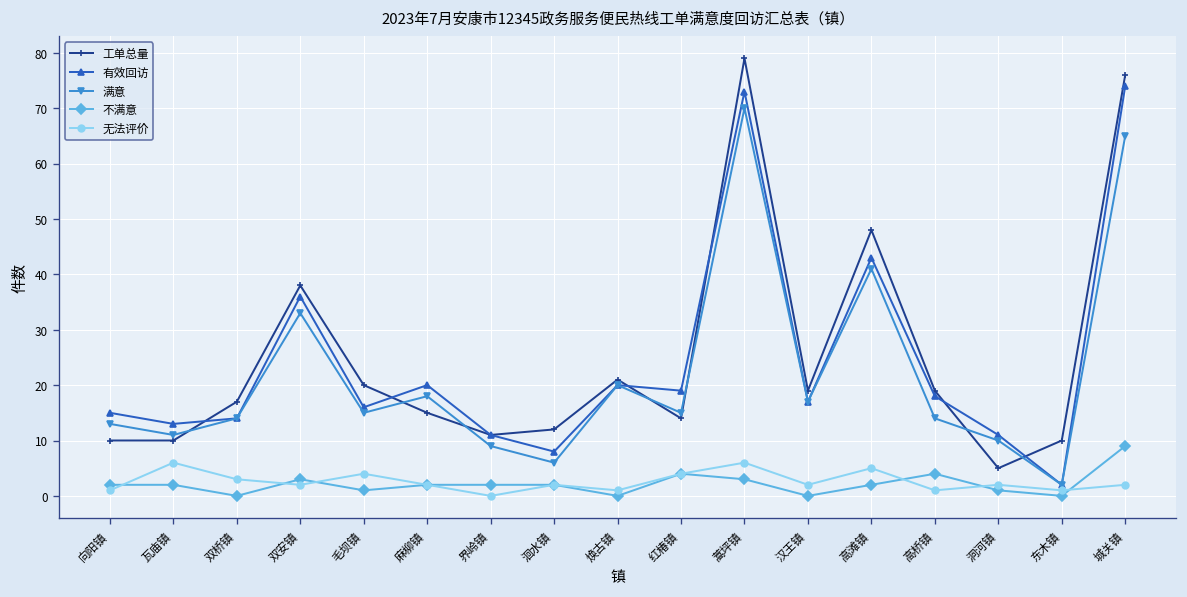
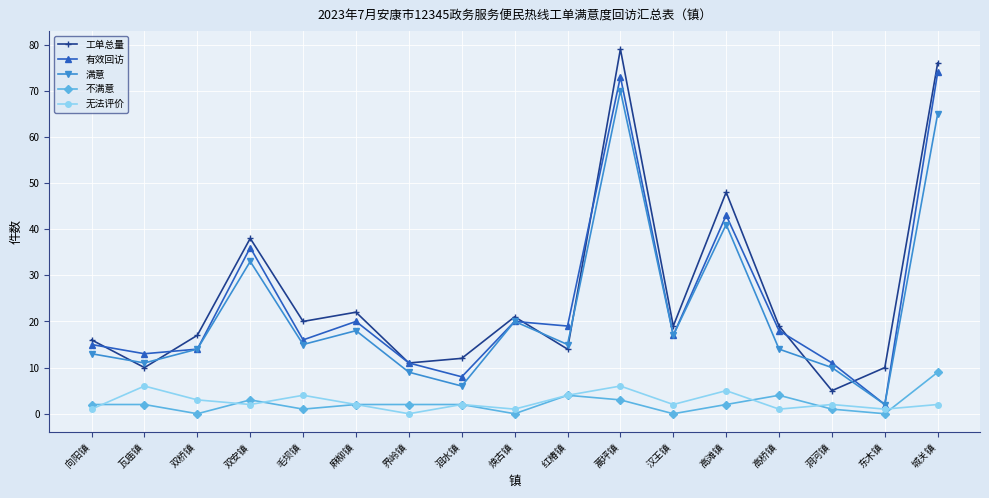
  {
    "工单总量": {
-     "向阳镇": 10,
+     "向阳镇": 16,
      "瓦庙镇": 10,
      "双桥镇": 17,
      "双安镇": 38,
      "毛坝镇": 20,
-     "麻柳镇": 15,
+     "麻柳镇": 22,
      "洄水镇": 12,
      "焕古镇": 21,
      "红椿镇": 14,
      "蒿坪镇": 79,
      "汉王镇": 19,
      "高滩镇": 48,
      "高桥镇": 19,
      "洞河镇": 5,
      "东木镇": 10,
      "城关镇": 76
    }
  }
